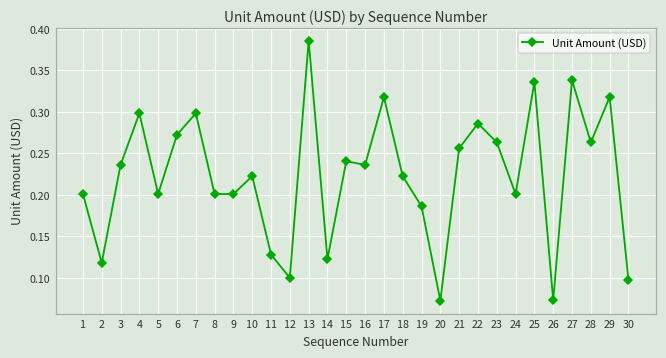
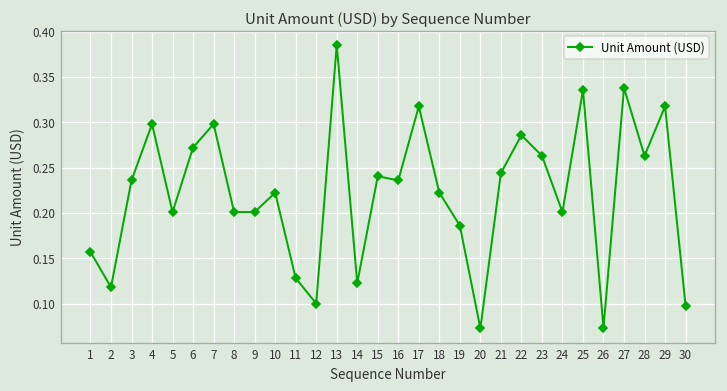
  {
-   "1": 0.20,
+   "1": 0.16,
    "2": 0.12,
    "3": 0.24,
    "4": 0.30,
    "5": 0.20,
    "6": 0.27,
    "7": 0.30,
    "8": 0.20,
    "9": 0.20,
    "10": 0.22,
    "11": 0.13,
    "12": 0.10,
    "13": 0.39,
    "14": 0.12,
    "15": 0.24,
    "16": 0.24,
    "17": 0.32,
    "18": 0.22,
    "19": 0.19,
    "20": 0.07,
-   "21": 0.26,
+   "21": 0.24,
    "22": 0.29,
    "23": 0.26,
    "24": 0.20,
    "25": 0.34,
    "26": 0.07,
    "27": 0.34,
    "28": 0.26,
    "29": 0.32,
    "30": 0.10
  }
